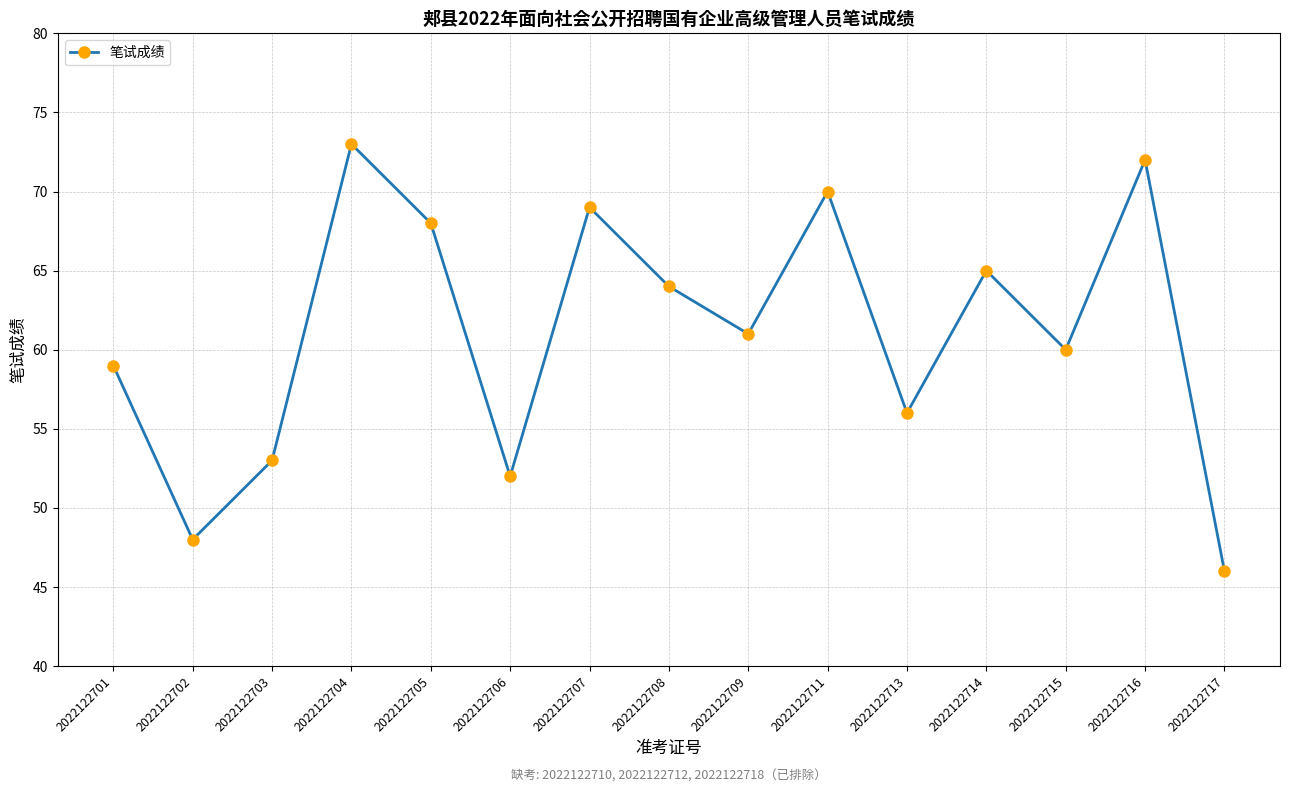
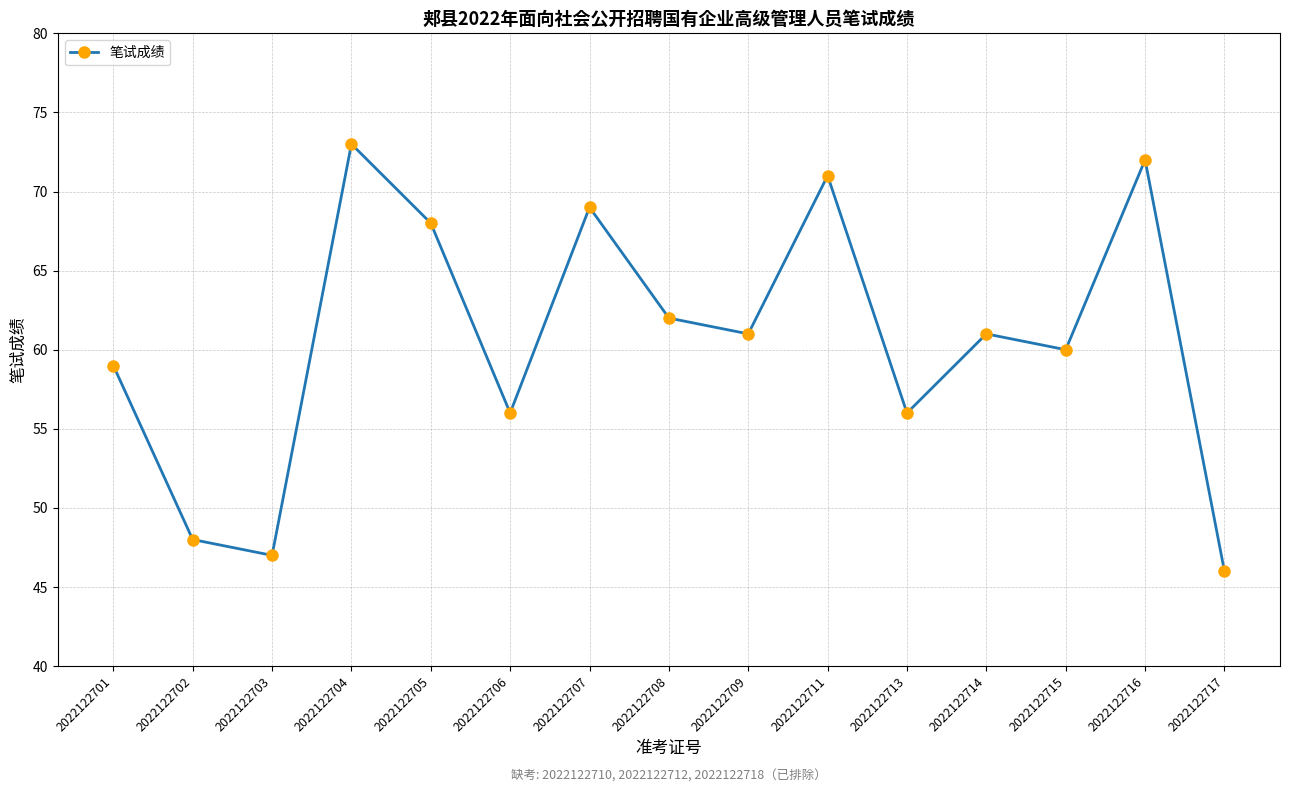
  {
    "2022122701": 59,
    "2022122702": 48,
-   "2022122703": 53,
+   "2022122703": 47,
    "2022122704": 73,
    "2022122705": 68,
-   "2022122706": 52,
+   "2022122706": 56,
    "2022122707": 69,
-   "2022122708": 64,
+   "2022122708": 62,
    "2022122709": 61,
-   "2022122711": 70,
+   "2022122711": 71,
    "2022122713": 56,
-   "2022122714": 65,
+   "2022122714": 61,
    "2022122715": 60,
    "2022122716": 72,
    "2022122717": 46
  }
